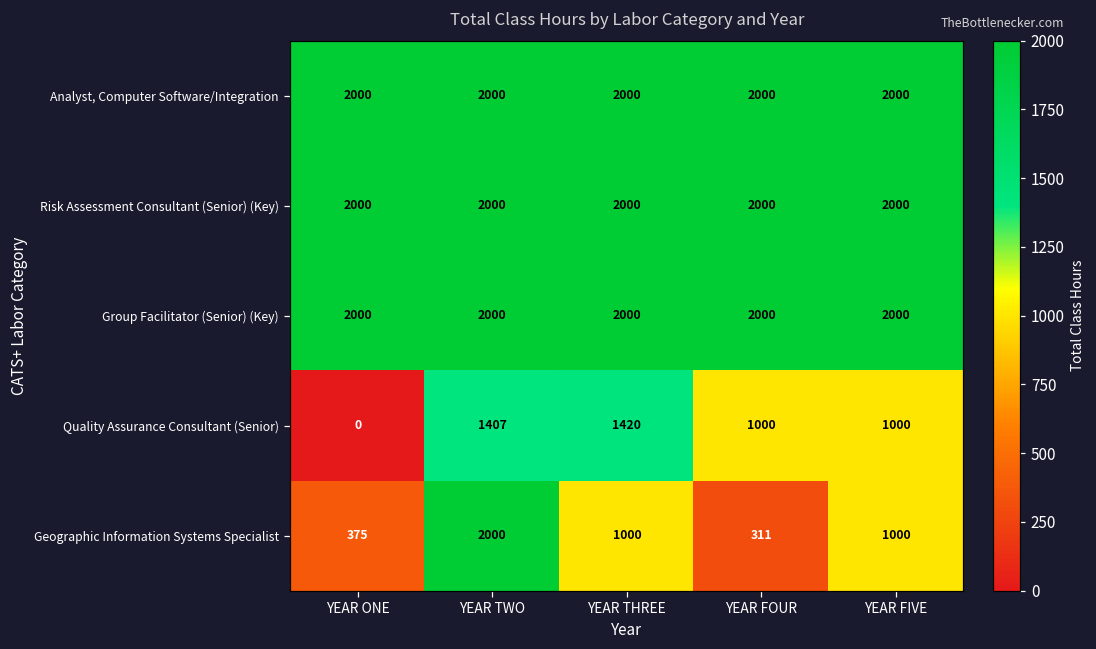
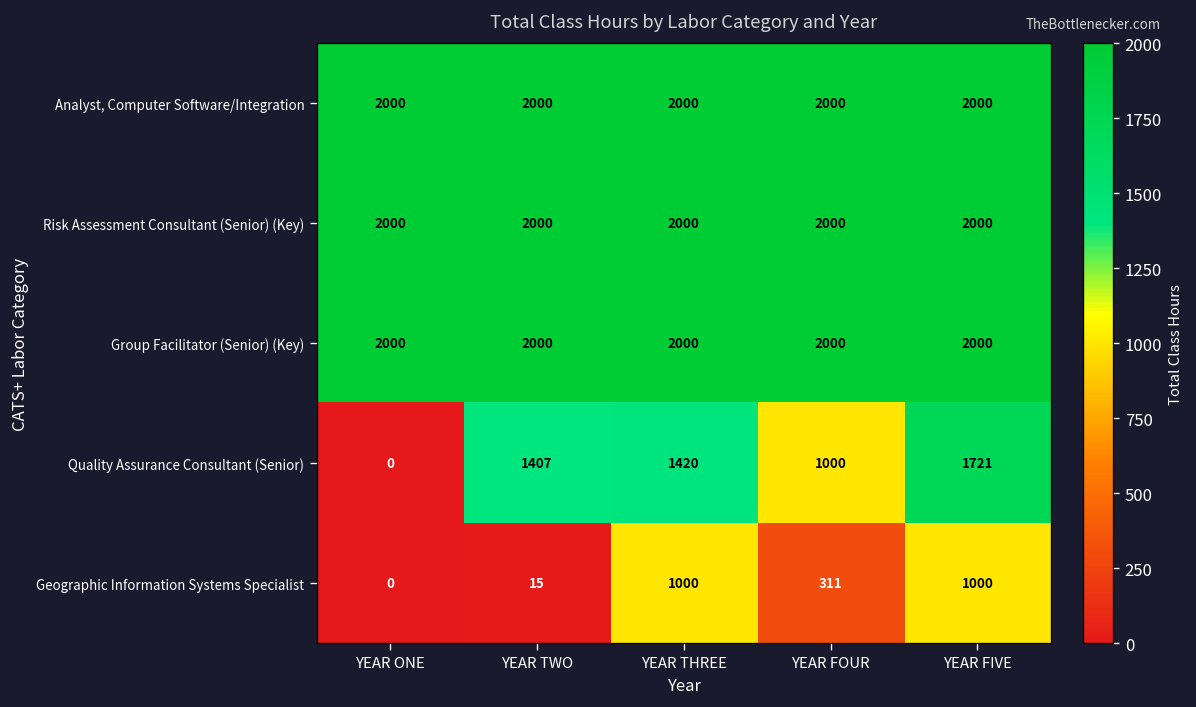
  {
    "Analyst, Computer Software/Integration": {
      "YEAR ONE": 2000,
      "YEAR TWO": 2000,
      "YEAR THREE": 2000,
      "YEAR FOUR": 2000,
      "YEAR FIVE": 2000
    },
    "Risk Assessment Consultant (Senior) (Key)": {
      "YEAR ONE": 2000,
      "YEAR TWO": 2000,
      "YEAR THREE": 2000,
      "YEAR FOUR": 2000,
      "YEAR FIVE": 2000
    },
    "Group Facilitator (Senior) (Key)": {
      "YEAR ONE": 2000,
      "YEAR TWO": 2000,
      "YEAR THREE": 2000,
      "YEAR FOUR": 2000,
      "YEAR FIVE": 2000
    },
    "Quality Assurance Consultant (Senior)": {
      "YEAR ONE": 0,
      "YEAR TWO": 1407,
      "YEAR THREE": 1420,
      "YEAR FOUR": 1000,
-     "YEAR FIVE": 1000
+     "YEAR FIVE": 1721
    },
    "Geographic Information Systems Specialist": {
-     "YEAR ONE": 375,
-     "YEAR TWO": 2000,
+     "YEAR ONE": 0,
+     "YEAR TWO": 15,
      "YEAR THREE": 1000,
      "YEAR FOUR": 311,
      "YEAR FIVE": 1000
    }
  }
